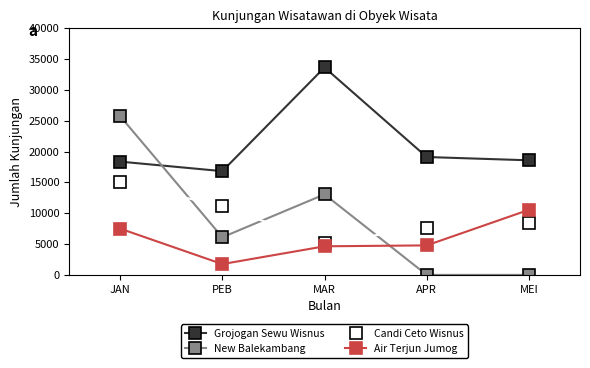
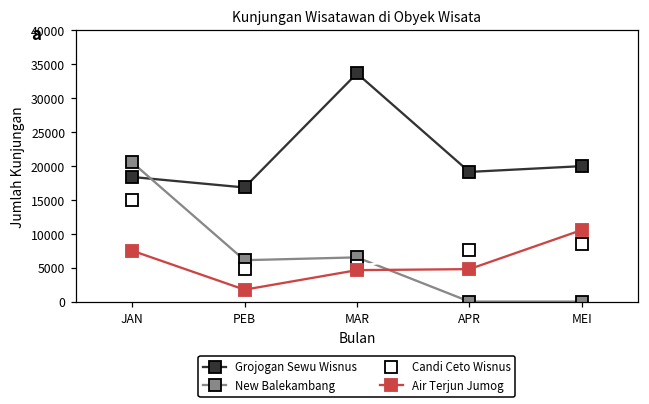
  {
    "Grojogan Sewu Wisnus": {
      "JAN": 18000,
      "PEB": 17000,
      "MAR": 34000,
      "APR": 19000,
-     "MEI": 19000
+     "MEI": 20000
    },
    "New Balekambang": {
-     "JAN": 26000,
+     "JAN": 21000,
      "PEB": 6000,
-     "MAR": 13000,
+     "MAR": 7000,
      "APR": 0,
      "MEI": 0
    },
    "Candi Ceto Wisnus": {
      "JAN": 15000,
-     "PEB": 11000,
+     "PEB": 5000,
      "MAR": 5000,
      "APR": 8000,
      "MEI": 8000
    },
    "Air Terjun Jumog": {
      "JAN": 8000,
      "PEB": 2000,
      "MAR": 5000,
      "APR": 5000,
      "MEI": 11000
    }
  }
